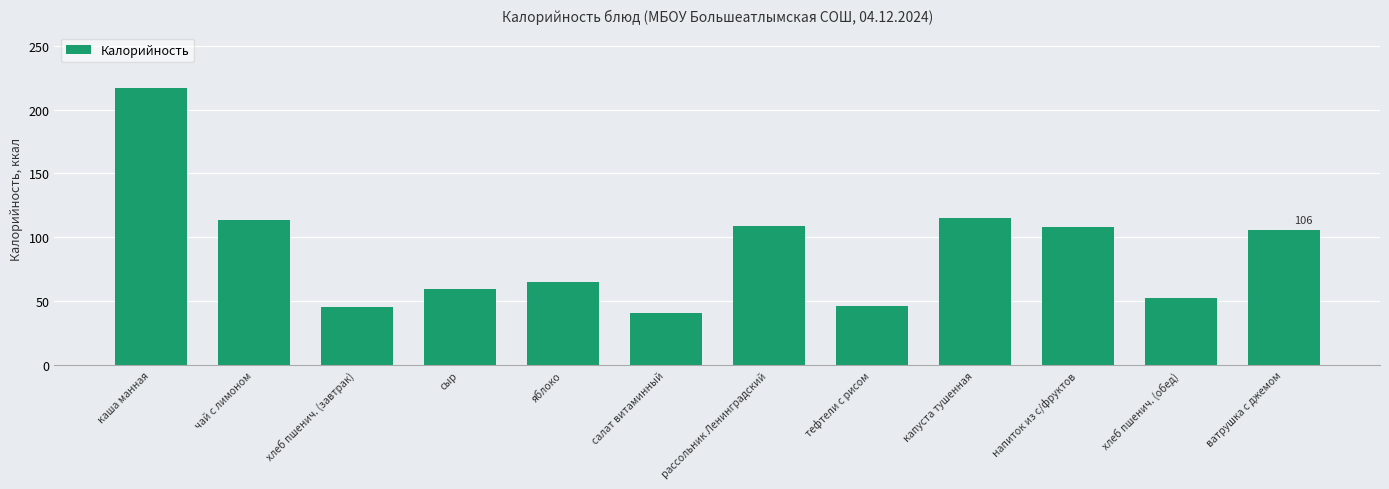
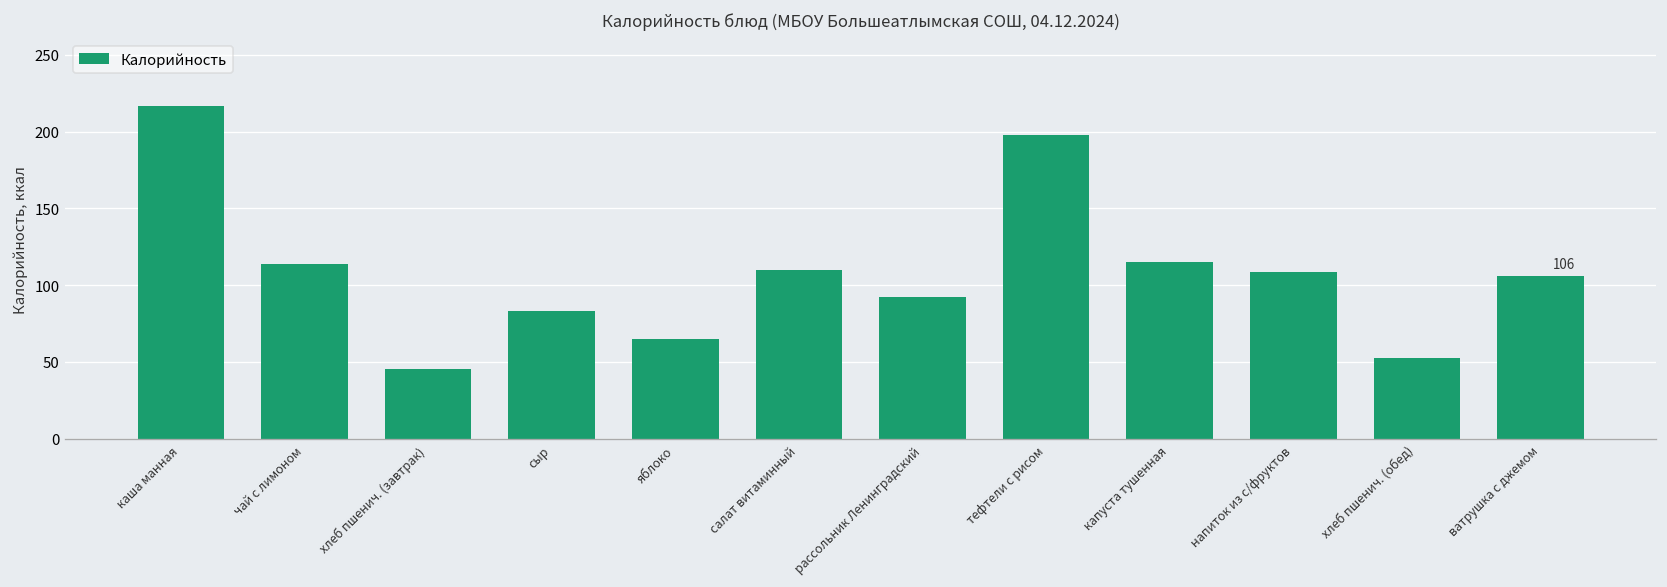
  {
    "каша манная": 217,
    "чай с лимоном": 114,
    "хлеб пшенич. (завтрак)": 45,
-   "сыр": 60,
+   "сыр": 83,
    "яблоко": 65,
-   "салат витаминный": 41,
-   "рассольник Ленинградский": 109,
-   "тефтели с рисом": 46,
+   "салат витаминный": 110,
+   "рассольник Ленинградский": 93,
+   "тефтели с рисом": 198,
    "капуста тушенная": 115,
    "напиток из с/фруктов": 109,
    "хлеб пшенич. (обед)": 52
  }
